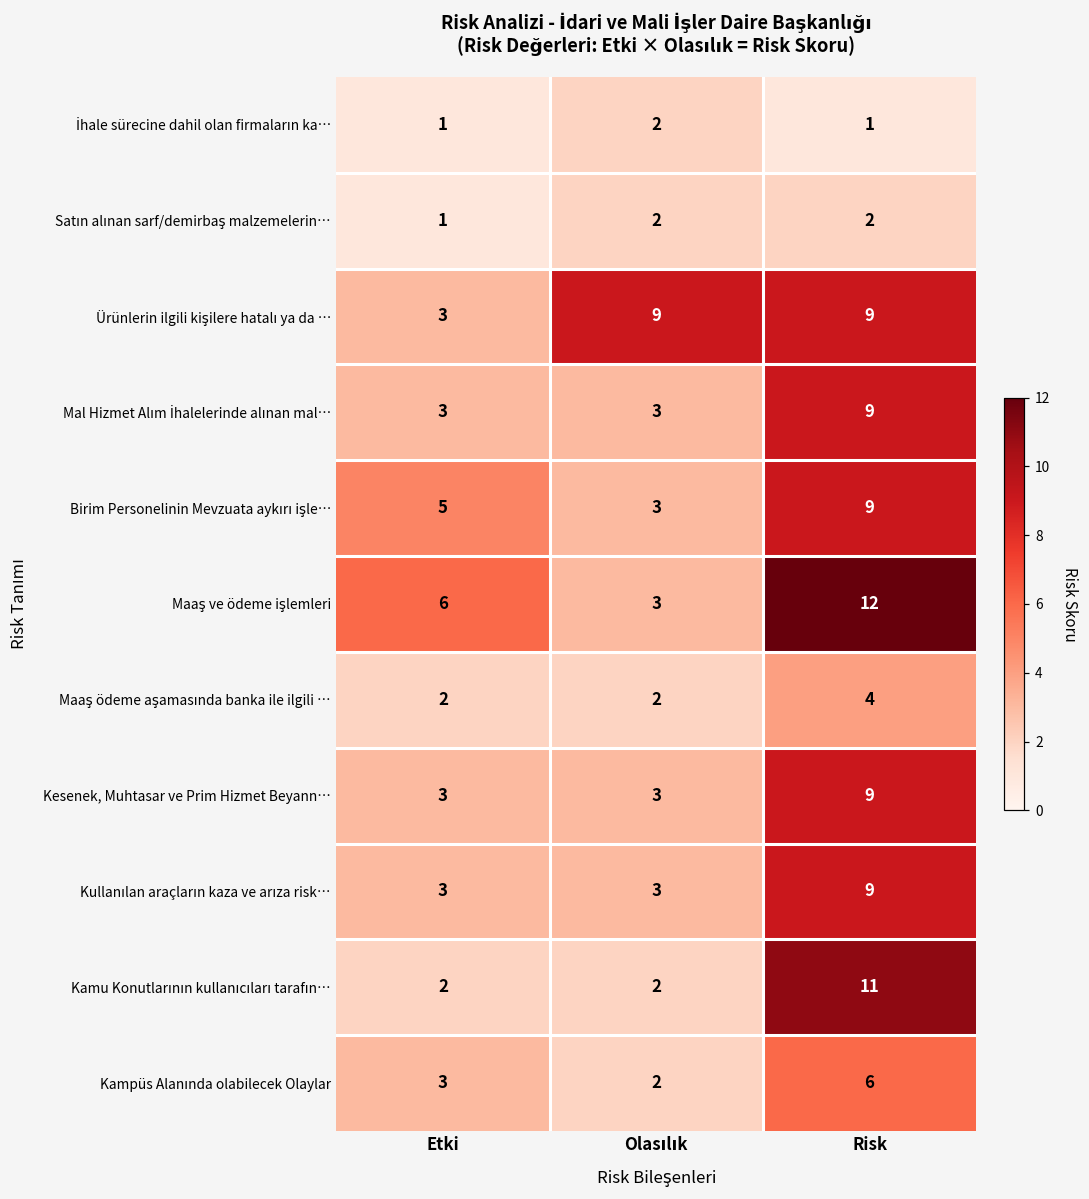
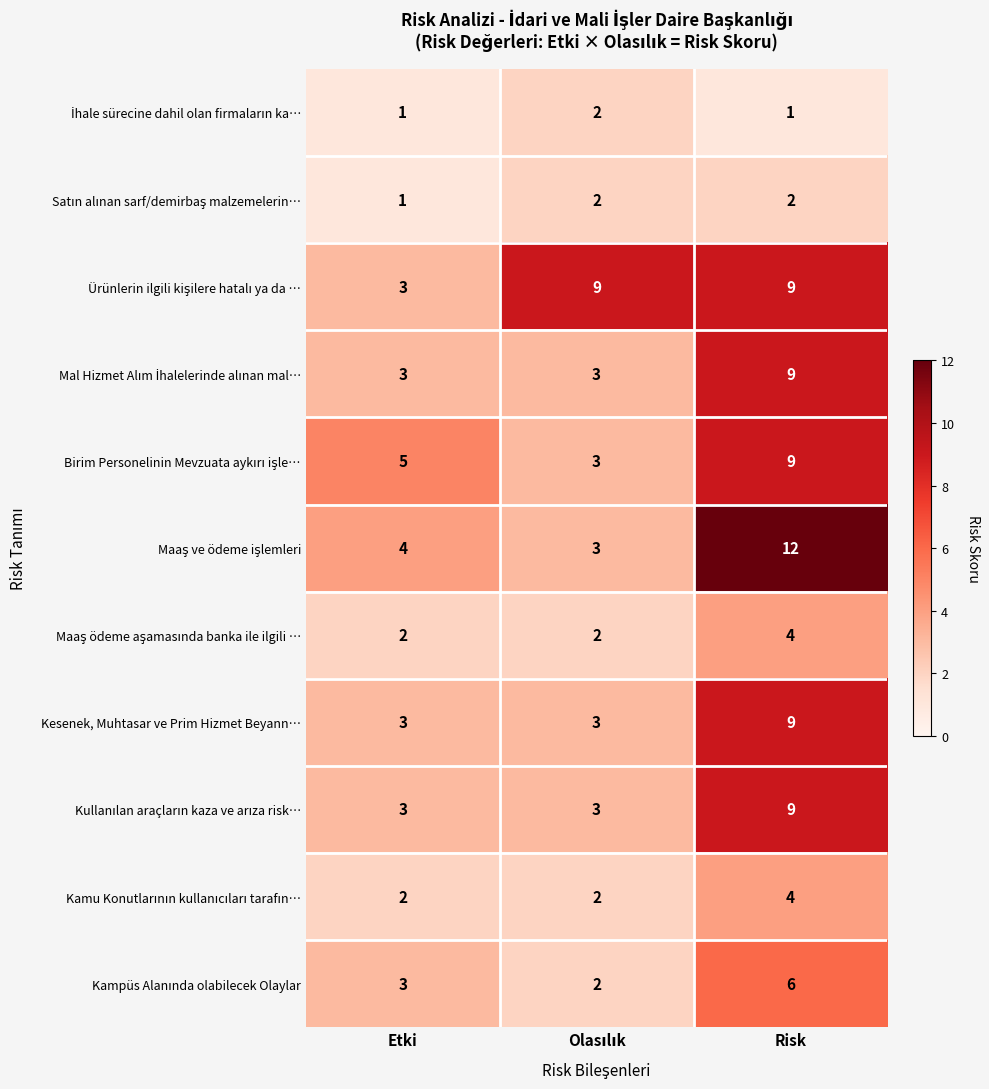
  {
    "İhale sürecine dahil olan firmaların ka…": {
      "Etki": 1,
      "Olasılık": 2,
      "Risk": 1
    },
    "Satın alınan sarf/demirbaş malzemelerin…": {
      "Etki": 1,
      "Olasılık": 2,
      "Risk": 2
    },
    "Ürünlerin ilgili kişilere hatalı ya da …": {
      "Etki": 3,
      "Olasılık": 9,
      "Risk": 9
    },
    "Mal Hizmet Alım İhalelerinde alınan mal…": {
      "Etki": 3,
      "Olasılık": 3,
      "Risk": 9
    },
    "Birim Personelinin Mevzuata aykırı işle…": {
      "Etki": 5,
      "Olasılık": 3,
      "Risk": 9
    },
    "Maaş ve ödeme işlemleri": {
-     "Etki": 6,
+     "Etki": 4,
      "Olasılık": 3,
      "Risk": 12
    },
    "Maaş ödeme aşamasında banka ile ilgili …": {
      "Etki": 2,
      "Olasılık": 2,
      "Risk": 4
    },
    "Kesenek, Muhtasar ve Prim Hizmet Beyann…": {
      "Etki": 3,
      "Olasılık": 3,
      "Risk": 9
    },
    "Kullanılan araçların kaza ve arıza risk…": {
      "Etki": 3,
      "Olasılık": 3,
      "Risk": 9
    },
    "Kamu Konutlarının kullanıcıları tarafın…": {
      "Etki": 2,
      "Olasılık": 2,
-     "Risk": 11
+     "Risk": 4
    },
    "Kampüs Alanında olabilecek Olaylar": {
      "Etki": 3,
      "Olasılık": 2,
      "Risk": 6
    }
  }
